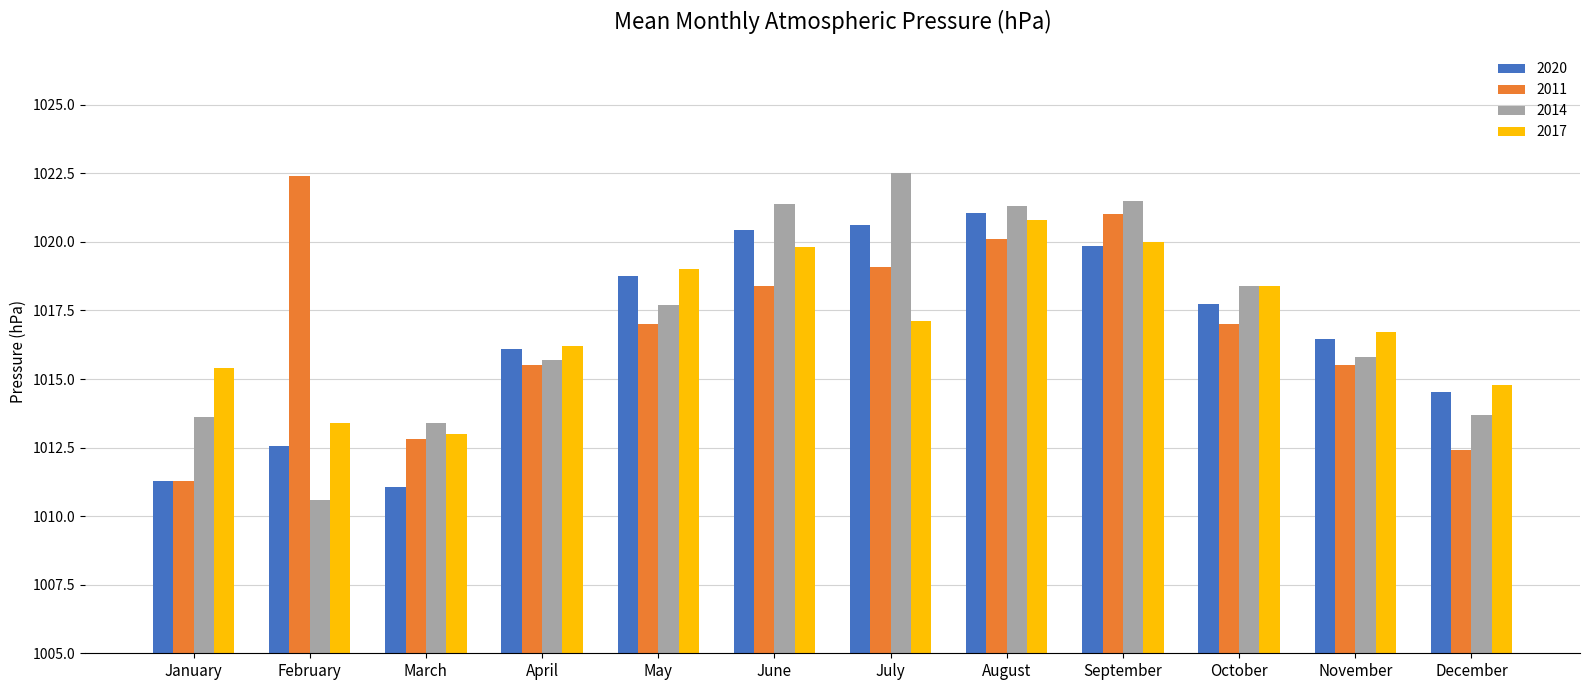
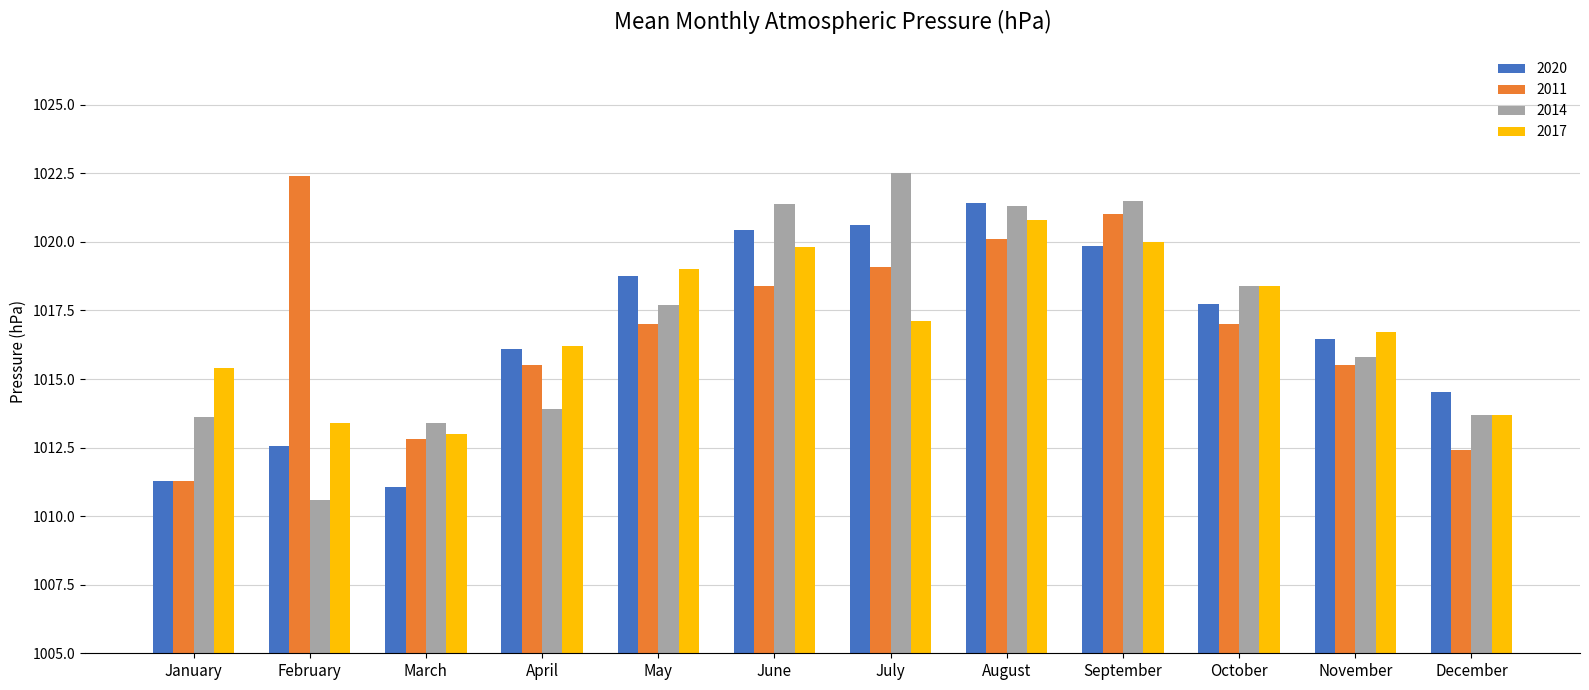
  {
    "2020": {
      "January": 1011.3,
      "February": 1012.6,
      "March": 1011.1,
      "April": 1016.1,
      "May": 1018.8,
      "June": 1020.4,
      "July": 1020.6,
-     "August": 1021.1,
+     "August": 1021.4,
      "September": 1019.8,
      "October": 1017.7,
      "November": 1016.5,
      "December": 1014.5
    },
    "2011": {
      "January": 1011.3,
      "February": 1022.4,
      "March": 1012.8,
      "April": 1015.5,
      "May": 1017.0,
      "June": 1018.4,
      "July": 1019.1,
      "August": 1020.1,
      "September": 1021.0,
      "October": 1017.0,
      "November": 1015.5,
      "December": 1012.4
    },
    "2014": {
      "January": 1013.6,
      "February": 1010.6,
      "March": 1013.4,
-     "April": 1015.7,
+     "April": 1013.9,
      "May": 1017.7,
      "June": 1021.4,
      "July": 1022.5,
      "August": 1021.3,
      "September": 1021.5,
      "October": 1018.4,
      "November": 1015.8,
      "December": 1013.7
    },
    "2017": {
      "January": 1015.4,
      "February": 1013.4,
      "March": 1013.0,
      "April": 1016.2,
      "May": 1019.0,
      "June": 1019.8,
      "July": 1017.1,
      "August": 1020.8,
      "September": 1020.0,
      "October": 1018.4,
      "November": 1016.7,
-     "December": 1014.8
+     "December": 1013.7
    }
  }
